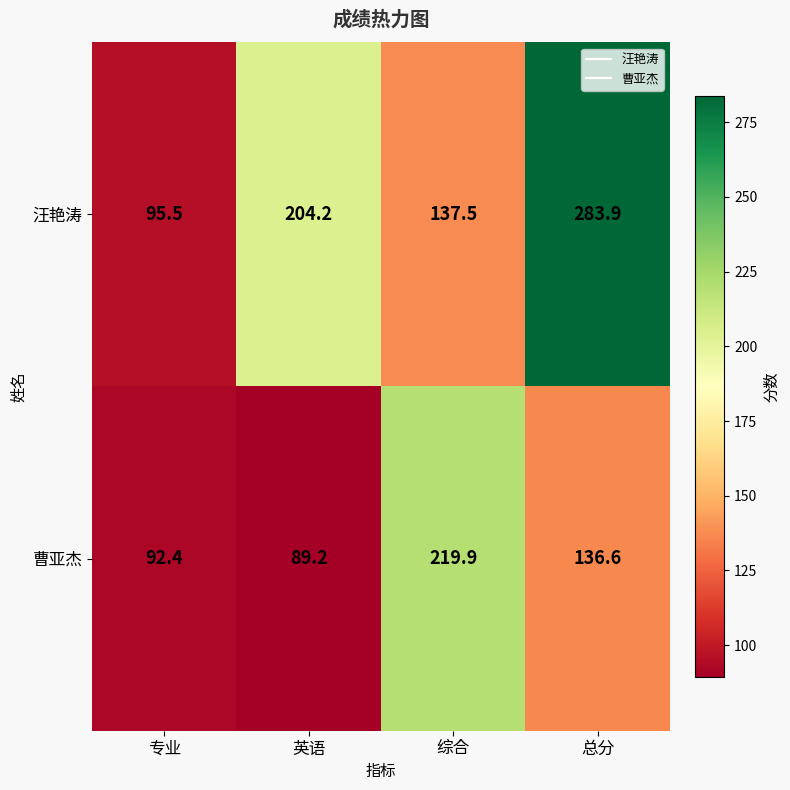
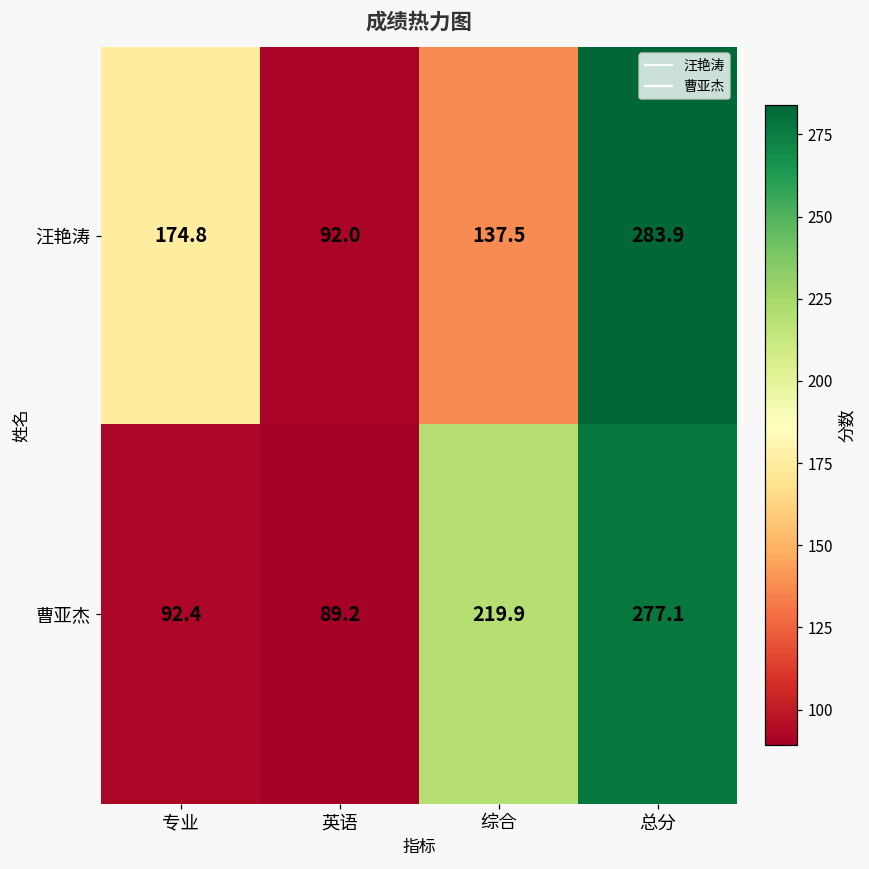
  {
    "汪艳涛": {
-     "专业": 95.5,
-     "英语": 204.2,
+     "专业": 174.8,
+     "英语": 92.0,
      "综合": 137.5,
      "总分": 283.9
    },
    "曹亚杰": {
      "专业": 92.4,
      "英语": 89.2,
      "综合": 219.9,
-     "总分": 136.6
+     "总分": 277.1
    }
  }
